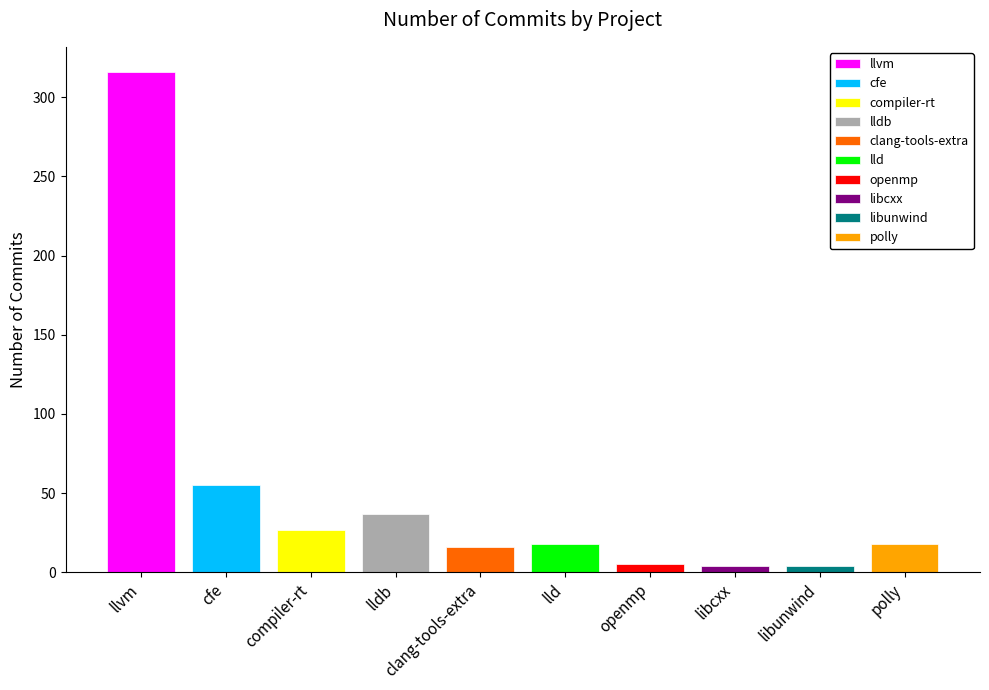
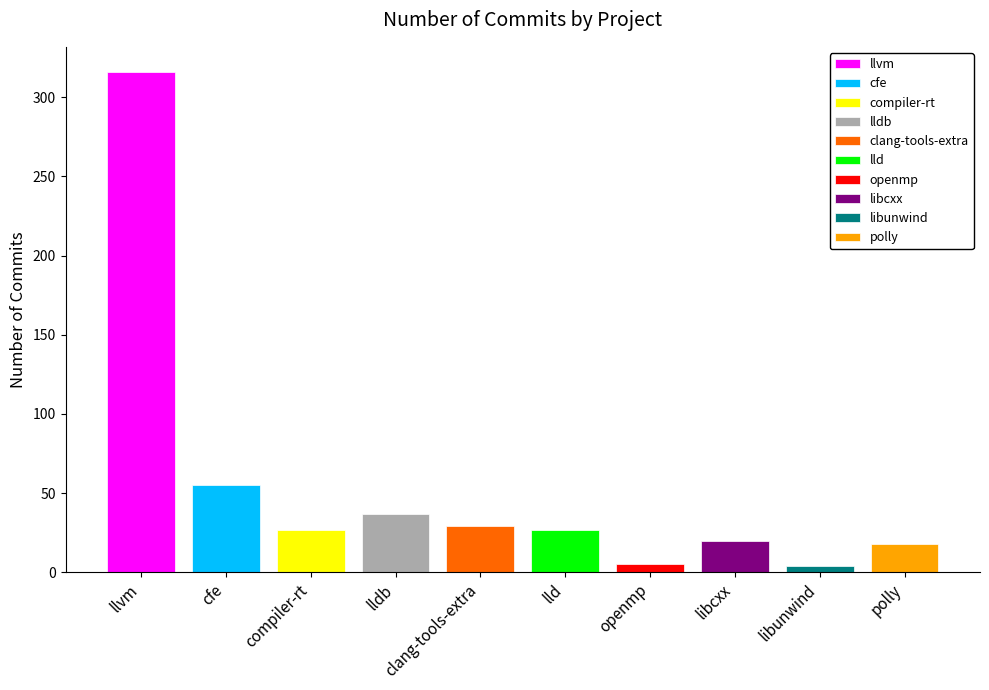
  {
    "llvm": 316,
    "cfe": 55,
    "compiler-rt": 27,
    "lldb": 37,
-   "clang-tools-extra": 16,
-   "lld": 18,
+   "clang-tools-extra": 29,
+   "lld": 27,
    "openmp": 5,
-   "libcxx": 4,
+   "libcxx": 20,
    "libunwind": 4,
    "polly": 18
  }
